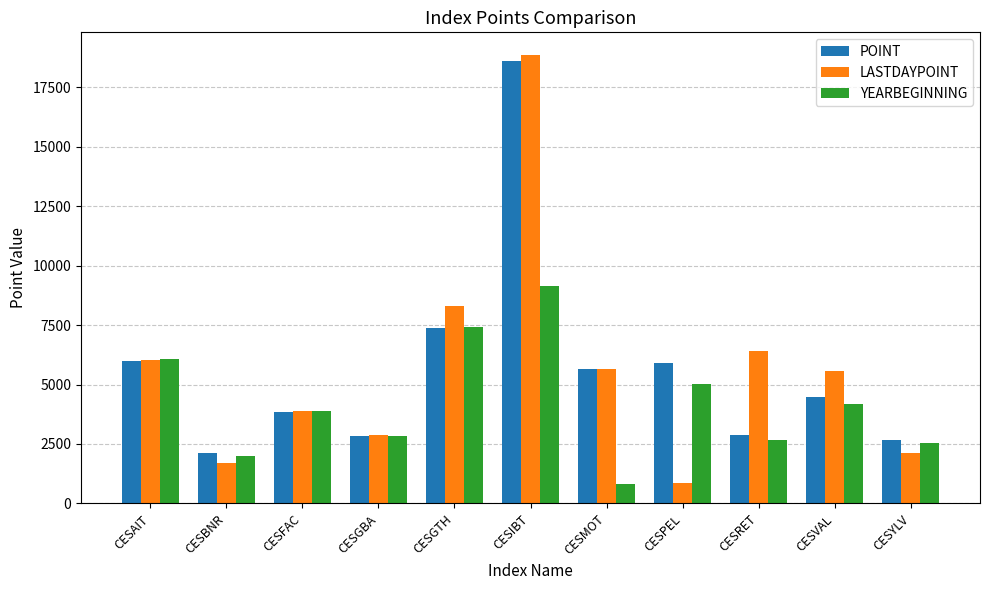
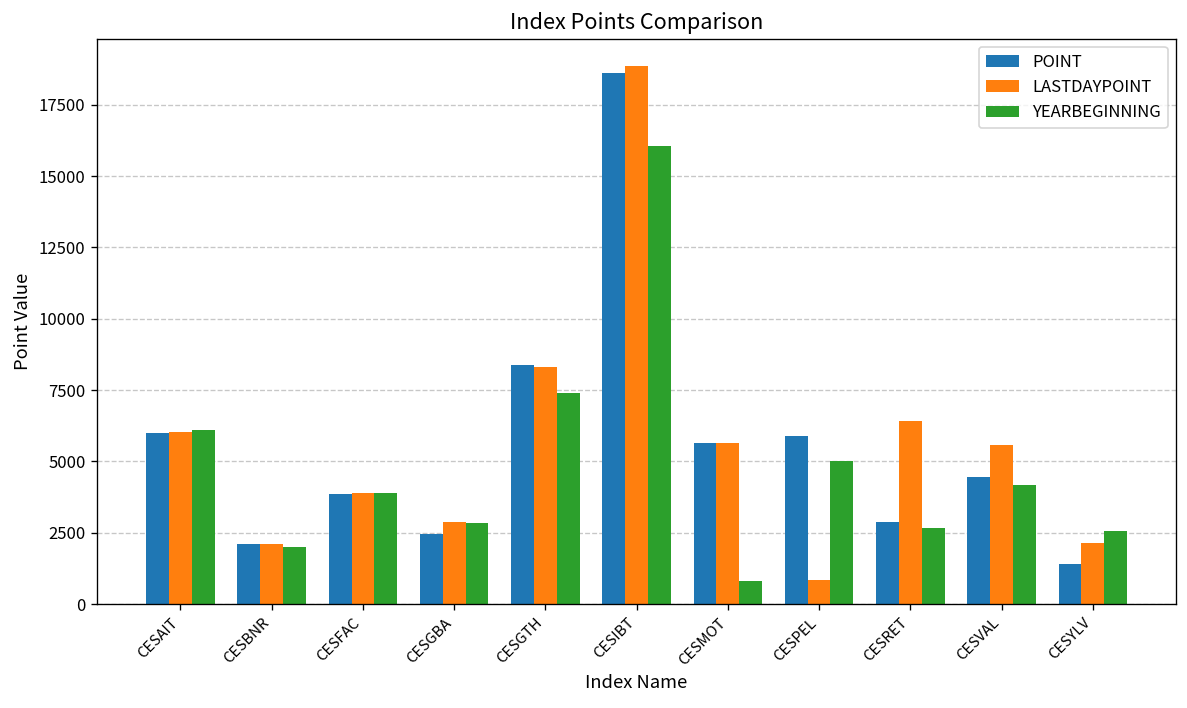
  {
    "POINT": {
      "CESAIT": 6000,
      "CESBNR": 2100,
      "CESFAC": 3900,
-     "CESGBA": 2800,
-     "CESGTH": 7400,
+     "CESGBA": 2500,
+     "CESGTH": 8400,
      "CESIBT": 18600,
      "CESMOT": 5600,
      "CESPEL": 5900,
      "CESRET": 2900,
      "CESVAL": 4500,
-     "CESYLV": 2700
+     "CESYLV": 1400
    },
    "LASTDAYPOINT": {
      "CESAIT": 6000,
-     "CESBNR": 1700,
+     "CESBNR": 2100,
      "CESFAC": 3900,
      "CESGBA": 2900,
      "CESGTH": 8300,
      "CESIBT": 18900,
      "CESMOT": 5600,
      "CESPEL": 900,
      "CESRET": 6400,
      "CESVAL": 5600,
      "CESYLV": 2100
    },
    "YEARBEGINNING": {
      "CESAIT": 6100,
      "CESBNR": 2000,
      "CESFAC": 3900,
      "CESGBA": 2900,
      "CESGTH": 7400,
-     "CESIBT": 9200,
+     "CESIBT": 16100,
      "CESMOT": 800,
      "CESPEL": 5000,
      "CESRET": 2700,
      "CESVAL": 4200,
      "CESYLV": 2600
    }
  }
